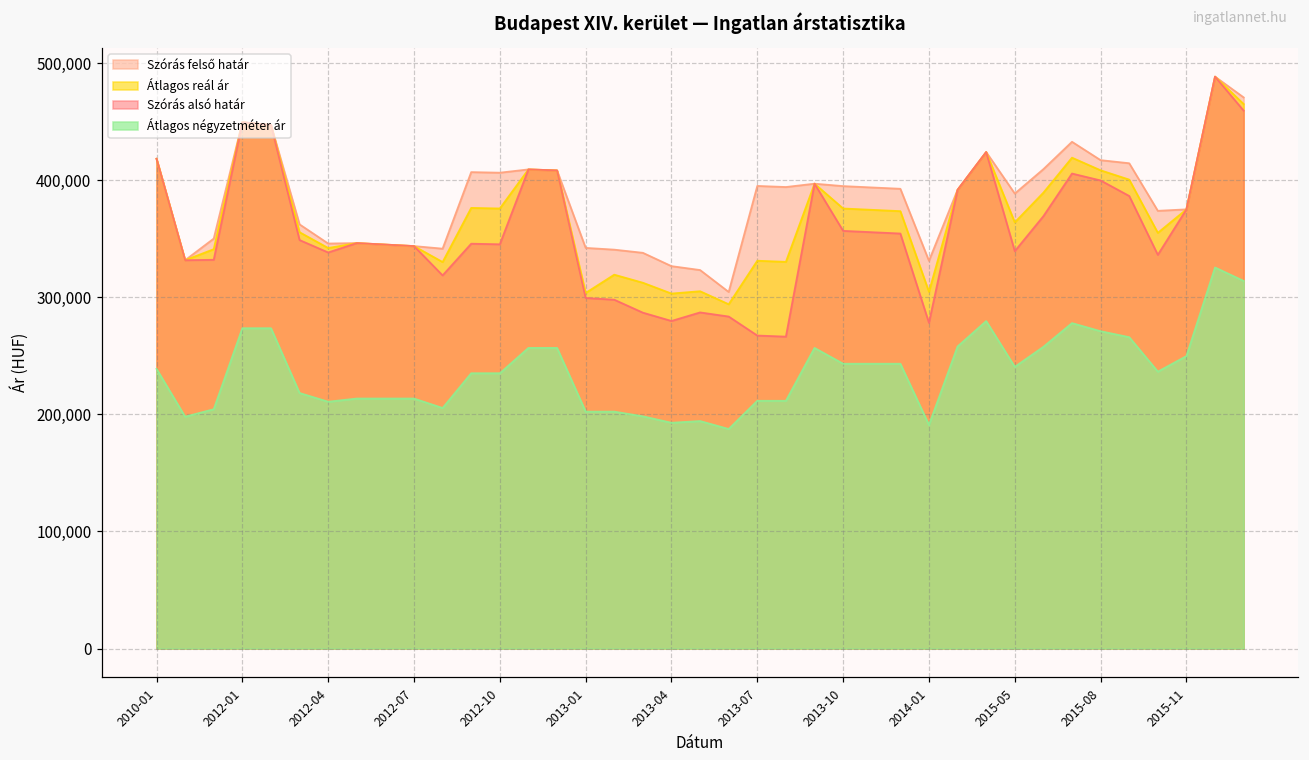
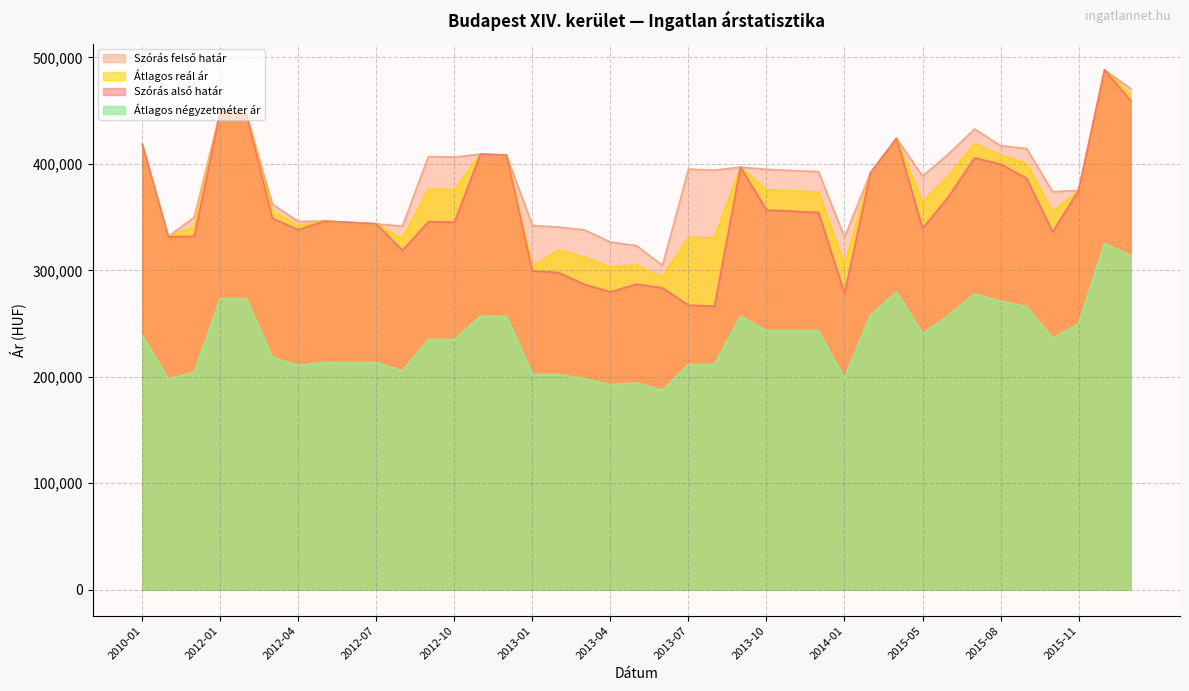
  {
    "Átlagos reál ár": {
      "2012-04": "342,000",
      "2012-10": "376,000",
      "2013-01": "304,000",
      "2013-04": "303,000",
      "2013-07": "331,000",
      "2013-10": "376,000",
      "2014-01": "305,000",
      "2015-05": "364,000",
      "2015-08": "408,000"
    },
    "Átlagos négyzetméter ár": {
      "2010-01": "239,000",
      "2012-01": "274,000",
      "2012-04": "211,000",
      "2012-07": "214,000",
      "2012-10": "235,000",
      "2013-01": "202,000",
      "2013-04": "193,000",
      "2013-07": "212,000",
      "2013-10": "243,000",
-     "2014-01": "191,000",
+     "2014-01": "199,000",
      "2015-05": "241,000",
      "2015-08": "271,000",
      "2015-11": "250,000"
    }
  }
